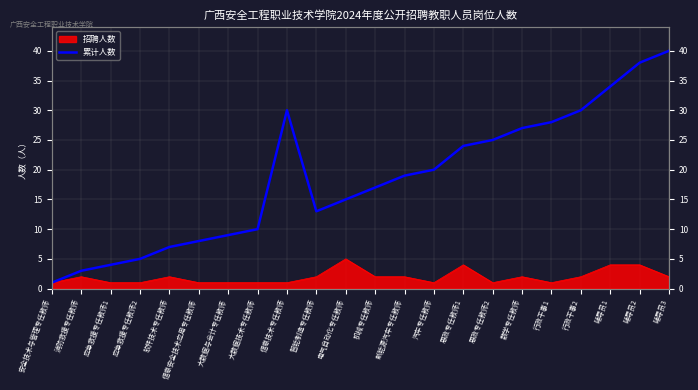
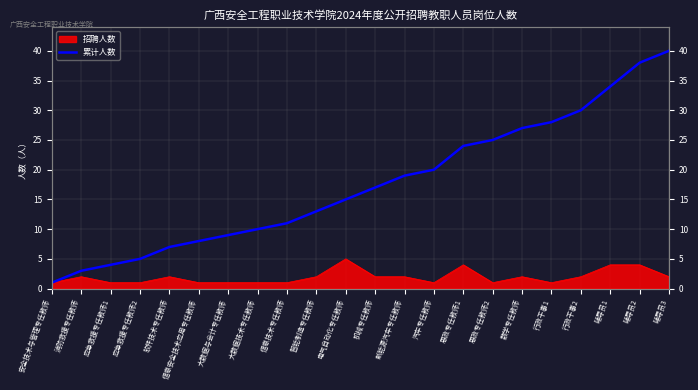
  {
    "招聘人数": {
      "消防救援专任教师": 2,
      "应急救援专任教师1": 1,
      "应急救援专任教师2": 1,
      "软件技术专任教师": 2,
      "信息安全技术应用专任教师": 1,
      "大数据与会计专任教师": 1,
      "大数据技术专任教师": 1,
      "信息技术专任教师": 1,
      "智能制造专任教师": 2,
      "电气自动化专任教师": 5,
      "机械专任教师": 2,
      "新能源汽车专任教师": 2,
      "汽车专任教师": 1,
      "思政专任教师1": 4,
      "思政专任教师2": 1,
      "数学专任教师": 2,
      "行政干事1": 1,
      "行政干事2": 2,
      "辅导员1": 4,
      "辅导员2": 4,
      "辅导员3": 2
    },
    "累计人数": {
      "消防救援专任教师": 3,
      "应急救援专任教师1": 4,
      "应急救援专任教师2": 5,
      "软件技术专任教师": 7,
      "信息安全技术应用专任教师": 8,
      "大数据与会计专任教师": 9,
      "大数据技术专任教师": 10,
-     "信息技术专任教师": 30,
+     "信息技术专任教师": 11,
      "智能制造专任教师": 13,
      "电气自动化专任教师": 15,
      "机械专任教师": 17,
      "新能源汽车专任教师": 19,
      "汽车专任教师": 20,
      "思政专任教师1": 24,
      "思政专任教师2": 25,
      "数学专任教师": 27,
      "行政干事1": 28,
      "行政干事2": 30,
      "辅导员1": 34,
      "辅导员2": 38,
      "辅导员3": 40
    }
  }
